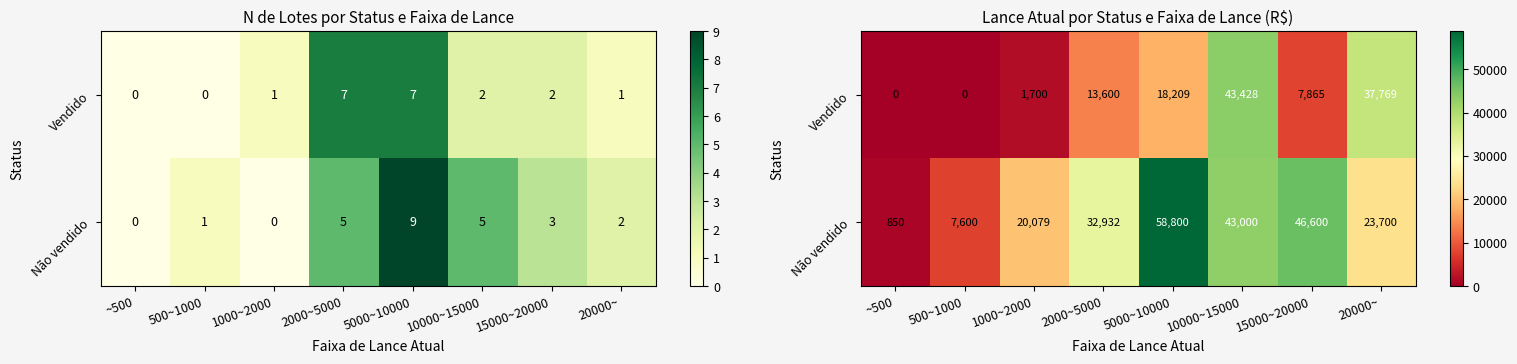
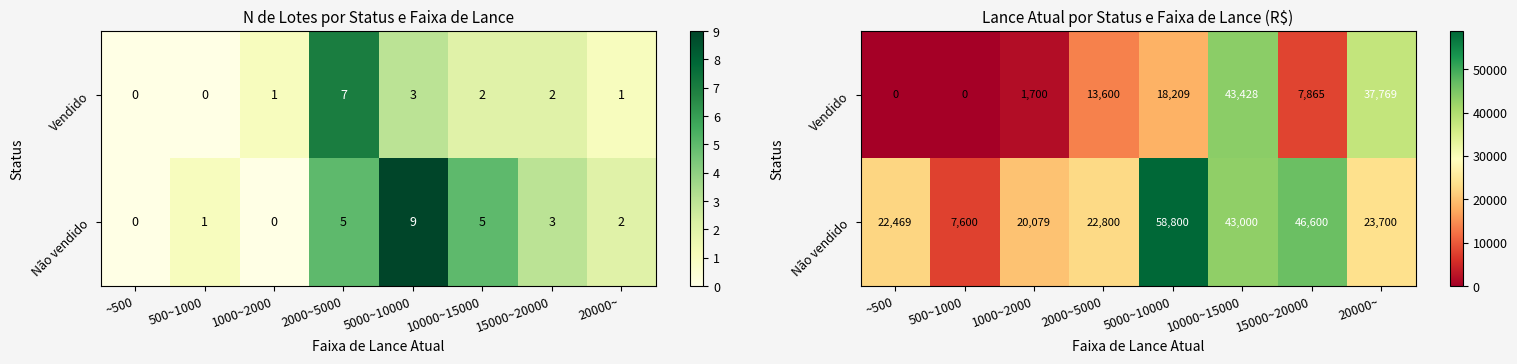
  {
    "N de Lotes por Status e Faixa de Lance": {
      "Vendido": {
        "~500": "0",
        "500~1000": "0",
        "1000~2000": "1",
        "2000~5000": "7",
-       "5000~10000": "7",
+       "5000~10000": "3",
        "10000~15000": "2",
        "15000~20000": "2",
        "20000~": "1"
      },
      "Não vendido": {
        "~500": "0",
        "500~1000": "1",
        "1000~2000": "0",
        "2000~5000": "5",
        "5000~10000": "9",
        "10000~15000": "5",
        "15000~20000": "3",
        "20000~": "2"
      }
    },
    "Lance Atual por Status e Faixa de Lance (R$)": {
      "Vendido": {
        "~500": "0",
        "500~1000": "0",
        "1000~2000": "1,700",
        "2000~5000": "13,600",
        "5000~10000": "18,209",
        "10000~15000": "43,428",
        "15000~20000": "7,865",
        "20000~": "37,769"
      },
      "Não vendido": {
-       "~500": "850",
+       "~500": "22,469",
        "500~1000": "7,600",
        "1000~2000": "20,079",
-       "2000~5000": "32,932",
+       "2000~5000": "22,800",
        "5000~10000": "58,800",
        "10000~15000": "43,000",
        "15000~20000": "46,600",
        "20000~": "23,700"
      }
    }
  }
